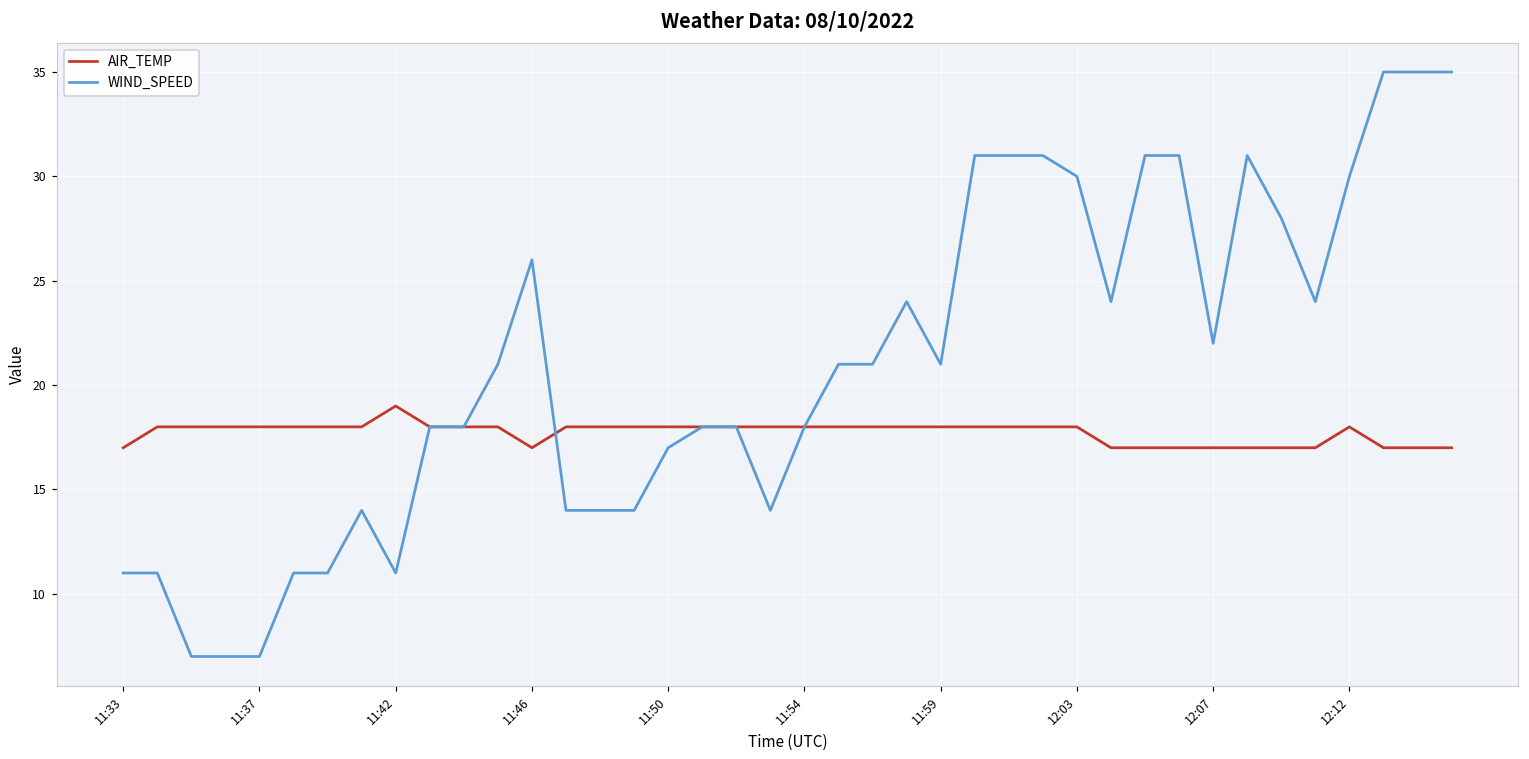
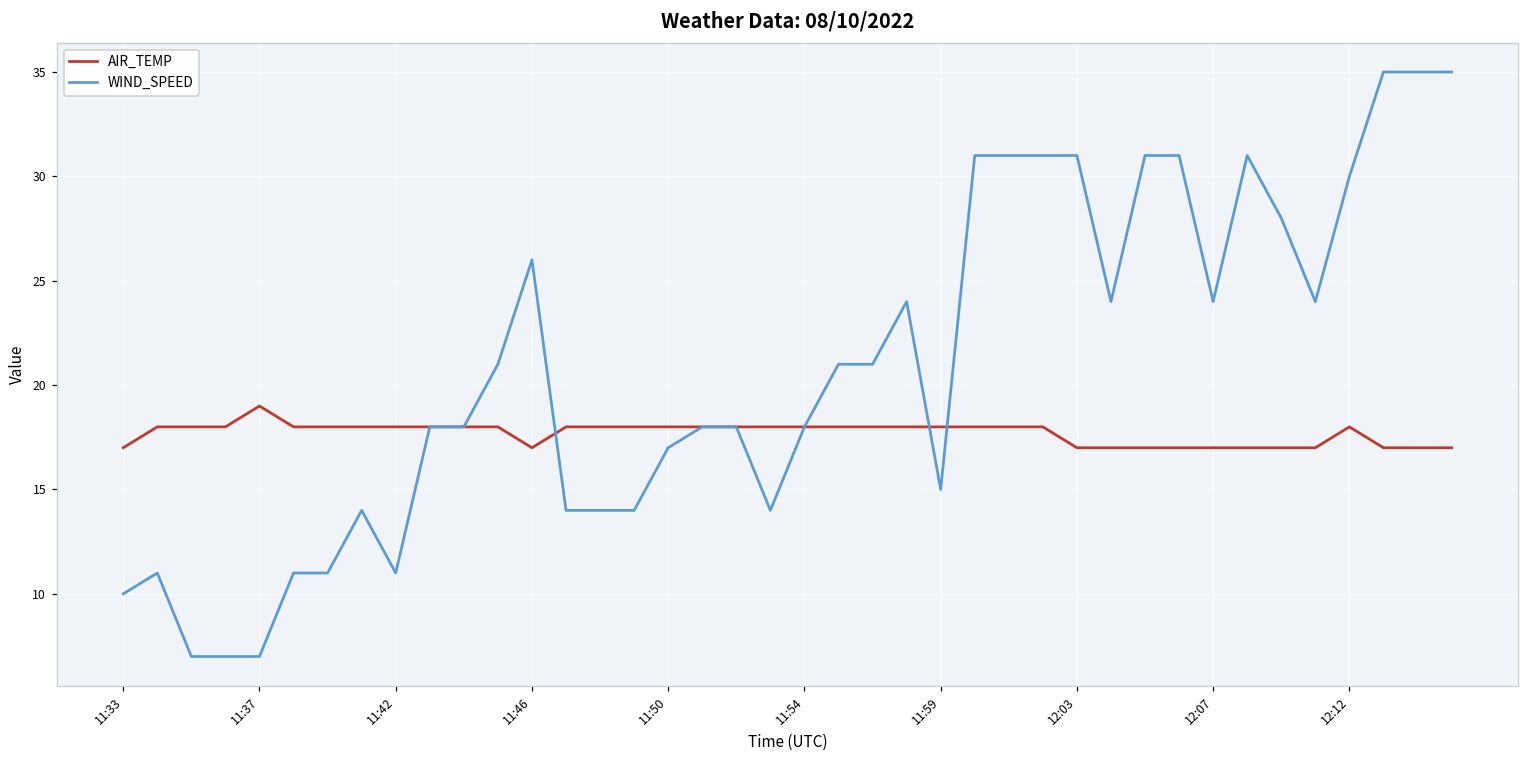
  {
    "AIR_TEMP": {
      "11:33": 17,
-     "11:37": 18,
-     "11:42": 19,
+     "11:37": 19,
+     "11:42": 18,
      "11:46": 17,
      "11:50": 18,
      "11:59": 18,
-     "12:03": 18,
+     "12:03": 17,
      "12:07": 17,
      "12:12": 18
    },
    "WIND_SPEED": {
-     "11:33": 11,
+     "11:33": 10,
      "11:37": 7,
      "11:42": 11,
      "11:46": 26,
      "11:50": 17,
-     "11:59": 21,
-     "12:03": 30,
-     "12:07": 22,
+     "11:59": 15,
+     "12:03": 31,
+     "12:07": 24,
      "12:12": 30
    }
  }
